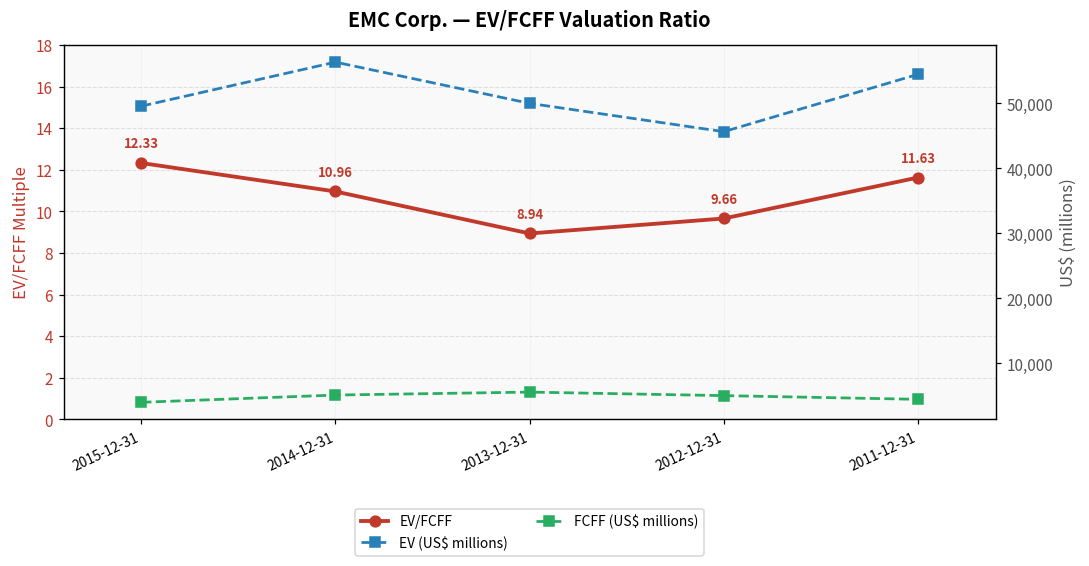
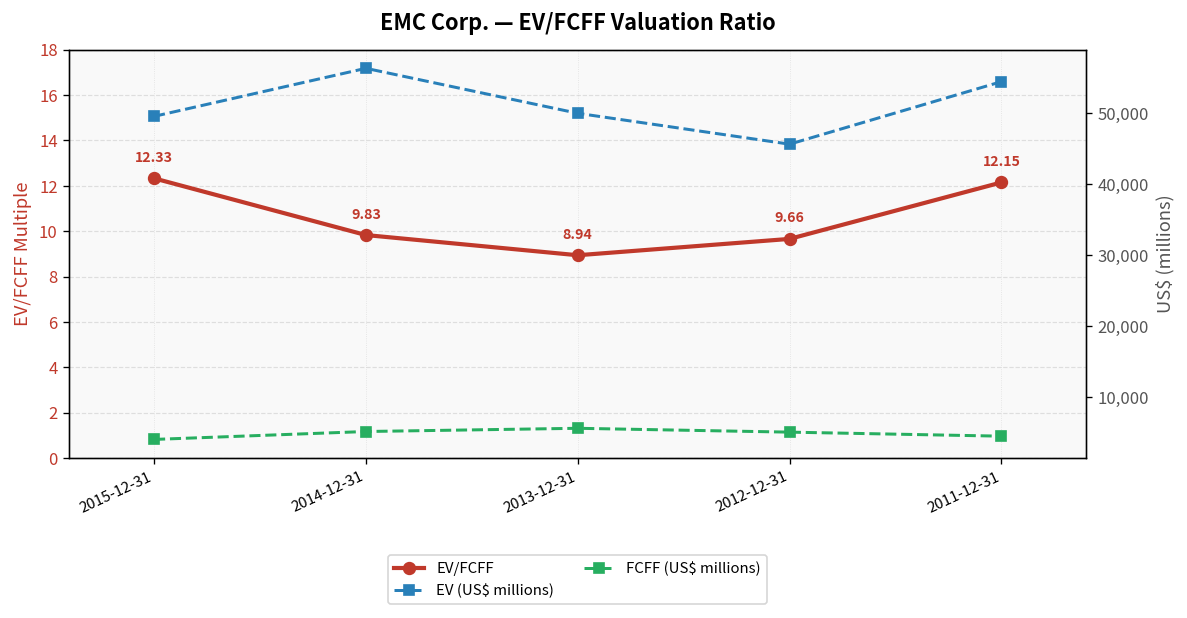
  {
    "EV/FCFF": {
      "2015-12-31": 12.33,
-     "2014-12-31": 10.96,
+     "2014-12-31": 9.83,
      "2013-12-31": 8.94,
      "2012-12-31": 9.66,
-     "2011-12-31": 11.63
+     "2011-12-31": 12.15
    }
  }
